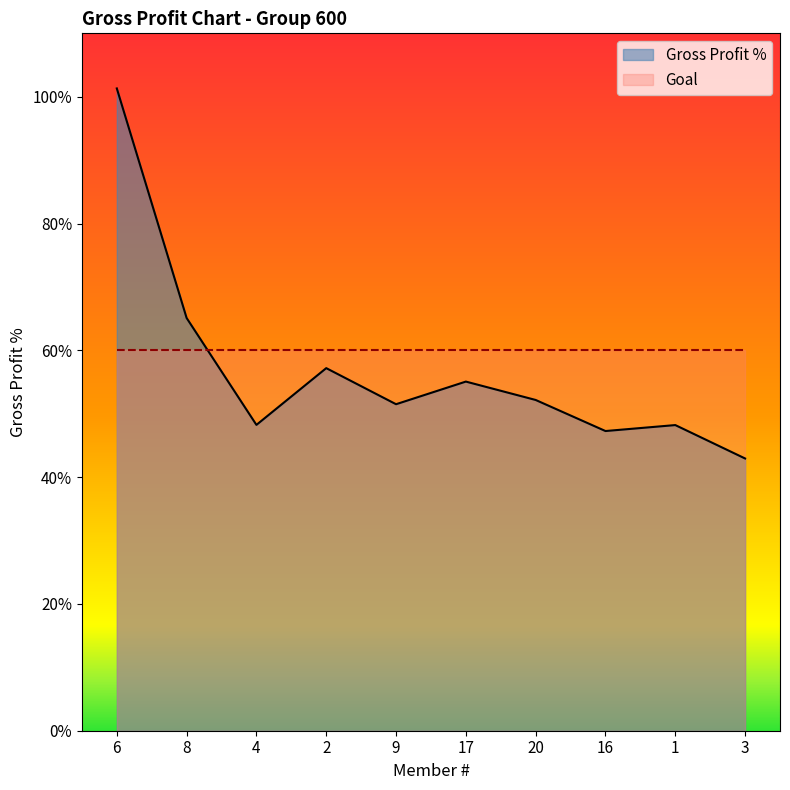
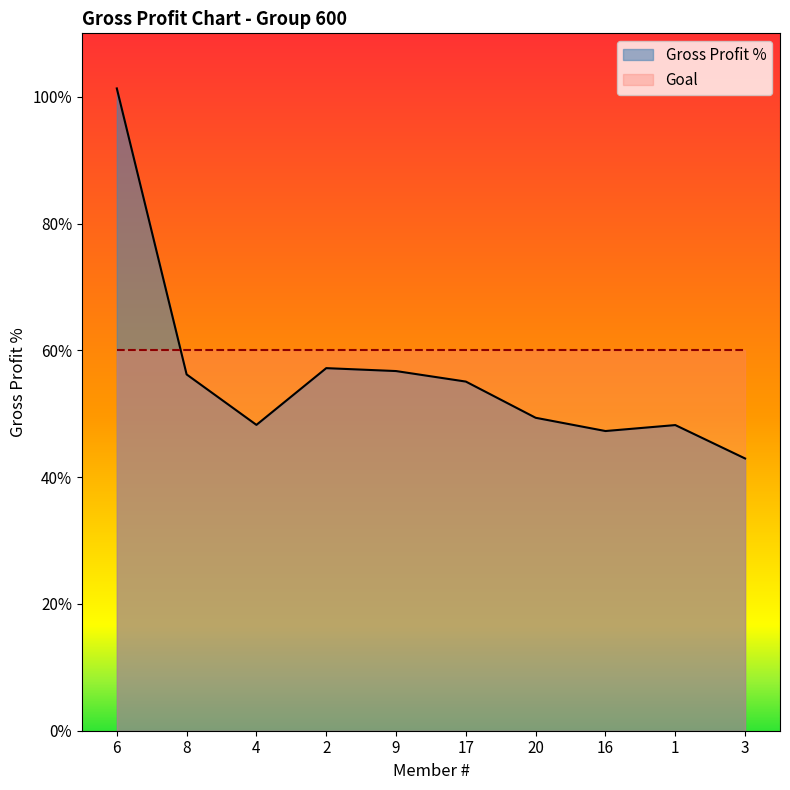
  {
    "Gross Profit %": {
      "6": "101%",
-     "8": "65%",
+     "8": "56%",
      "4": "48%",
      "2": "57%",
-     "9": "52%",
+     "9": "57%",
      "17": "55%",
-     "20": "52%",
+     "20": "49%",
      "16": "47%",
      "1": "48%",
      "3": "43%"
    },
    "Goal": {
      "6": "60%",
      "8": "60%",
      "4": "60%",
      "2": "60%",
      "9": "60%",
      "17": "60%",
      "20": "60%",
      "16": "60%",
      "1": "60%",
      "3": "60%"
    }
  }
